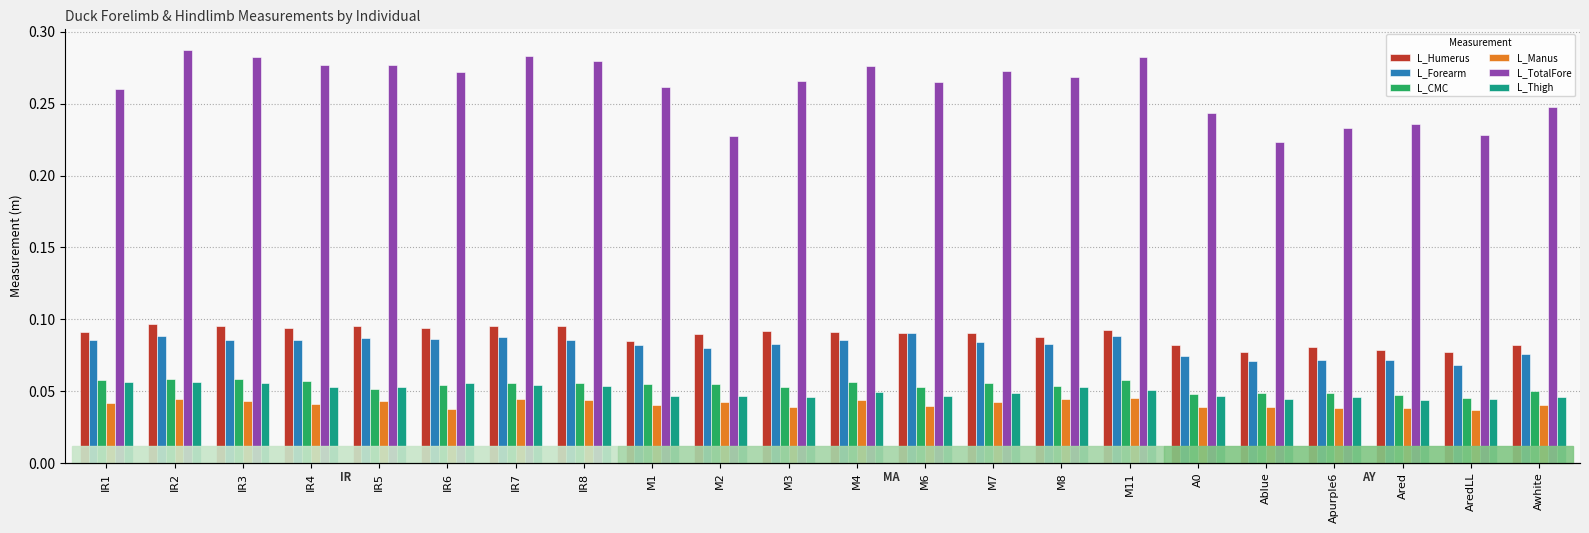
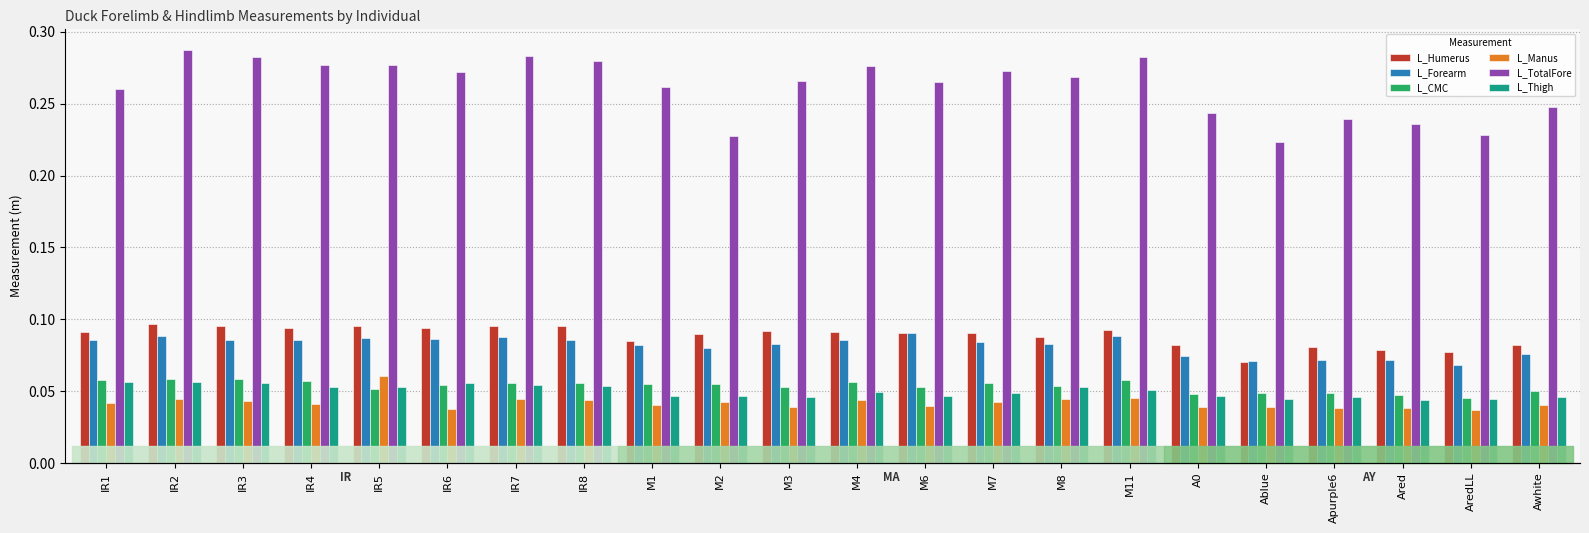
  {
    "L_Humerus": {
      "IR1": 0.091,
      "IR2": 0.096,
      "IR3": 0.095,
      "IR4": 0.094,
      "IR5": 0.095,
      "IR6": 0.094,
      "IR7": 0.095,
      "IR8": 0.095,
      "M1": 0.085,
      "M2": 0.090,
      "M3": 0.092,
      "M4": 0.091,
      "M6": 0.090,
      "M7": 0.090,
      "M8": 0.088,
      "M11": 0.092,
      "A0": 0.082,
-     "Ablue": 0.077,
+     "Ablue": 0.070,
      "Apurple6": 0.081,
      "Ared": 0.079,
      "AredLL": 0.077,
      "Awhite": 0.082
    },
    "L_Forearm": {
      "IR1": 0.086,
      "IR2": 0.089,
      "IR3": 0.086,
      "IR4": 0.085,
      "IR5": 0.087,
      "IR6": 0.086,
      "IR7": 0.088,
      "IR8": 0.086,
      "M1": 0.082,
      "M2": 0.080,
      "M3": 0.082,
      "M4": 0.085,
      "M6": 0.090,
      "M7": 0.084,
      "M8": 0.083,
      "M11": 0.088,
      "A0": 0.074,
      "Ablue": 0.071,
      "Apurple6": 0.072,
      "Ared": 0.071,
      "AredLL": 0.068,
      "Awhite": 0.076
    },
    "L_Manus": {
      "IR1": 0.041,
      "IR2": 0.044,
      "IR3": 0.043,
      "IR4": 0.041,
-     "IR5": 0.043,
+     "IR5": 0.060,
      "IR6": 0.038,
      "IR7": 0.044,
      "IR8": 0.044,
      "M1": 0.040,
      "M2": 0.042,
      "M3": 0.039,
      "M4": 0.043,
      "M6": 0.040,
      "M7": 0.042,
      "M8": 0.044,
      "M11": 0.045,
      "A0": 0.039,
      "Ablue": 0.039,
      "Apurple6": 0.038,
      "Ared": 0.039,
      "AredLL": 0.037,
      "Awhite": 0.040
    },
    "L_TotalFore": {
      "IR1": 0.260,
      "IR2": 0.287,
      "IR3": 0.282,
      "IR4": 0.277,
      "IR5": 0.277,
      "IR6": 0.272,
      "IR7": 0.283,
      "IR8": 0.280,
      "M1": 0.261,
      "M2": 0.228,
      "M3": 0.266,
      "M4": 0.276,
      "M6": 0.265,
      "M7": 0.273,
      "M8": 0.268,
      "M11": 0.283,
      "A0": 0.244,
      "Ablue": 0.224,
-     "Apurple6": 0.233,
+     "Apurple6": 0.239,
      "Ared": 0.236,
      "AredLL": 0.228,
      "Awhite": 0.248
    }
  }
